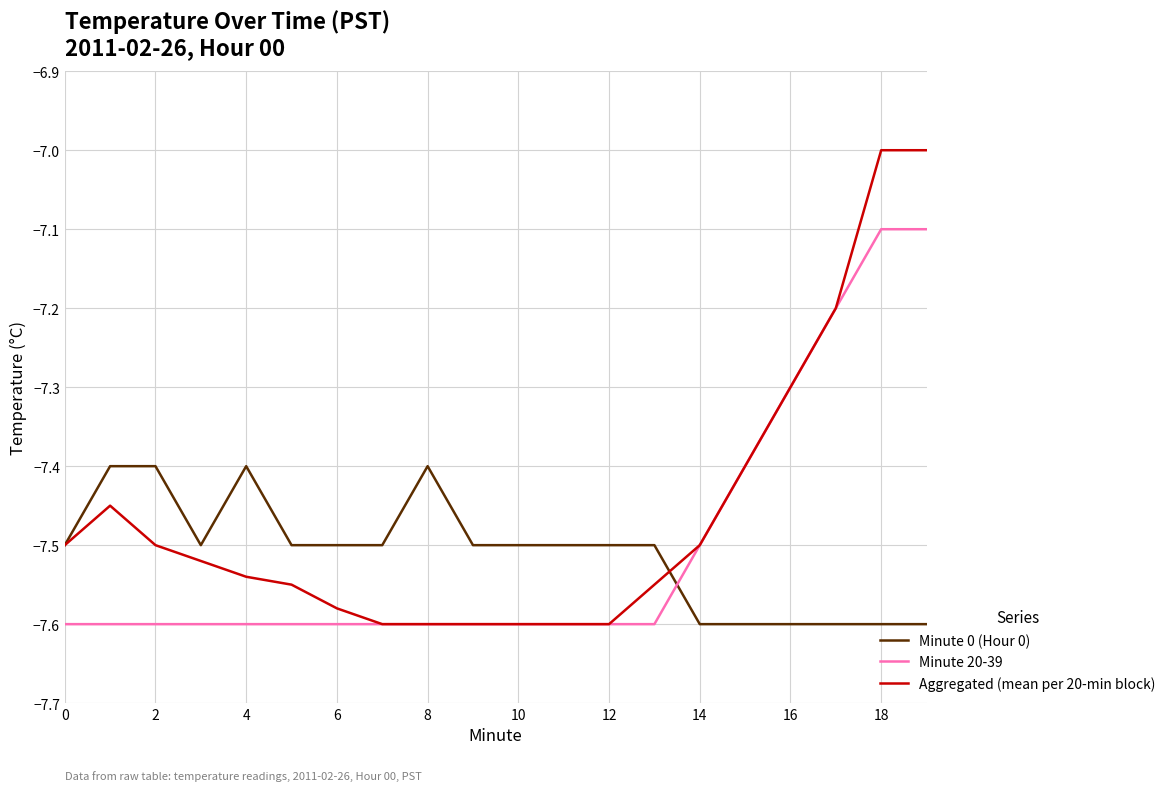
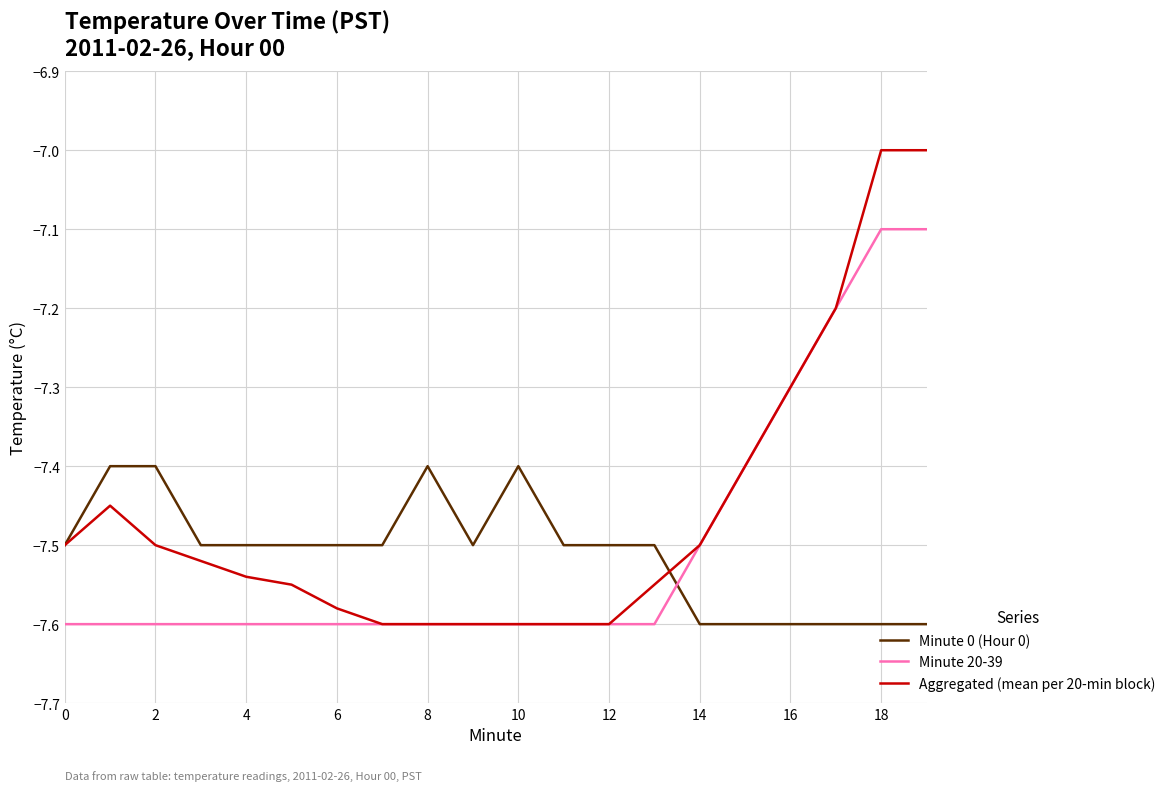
  {
    "Minute 0 (Hour 0)": {
      "2": -7.4,
-     "4": -7.4,
+     "4": -7.5,
      "6": -7.5,
      "8": -7.4,
-     "10": -7.5,
+     "10": -7.4,
      "12": -7.5,
      "14": -7.6,
      "16": -7.6,
      "18": -7.6
    },
    "Minute 20-39": {
      "0": -7.6,
      "2": -7.6,
      "4": -7.6,
      "6": -7.6,
      "18": -7.1
    },
    "Aggregated (mean per 20-min block)": {
      "2": -7.5,
      "4": -7.54,
      "6": -7.58,
      "18": -7.0
    }
  }
